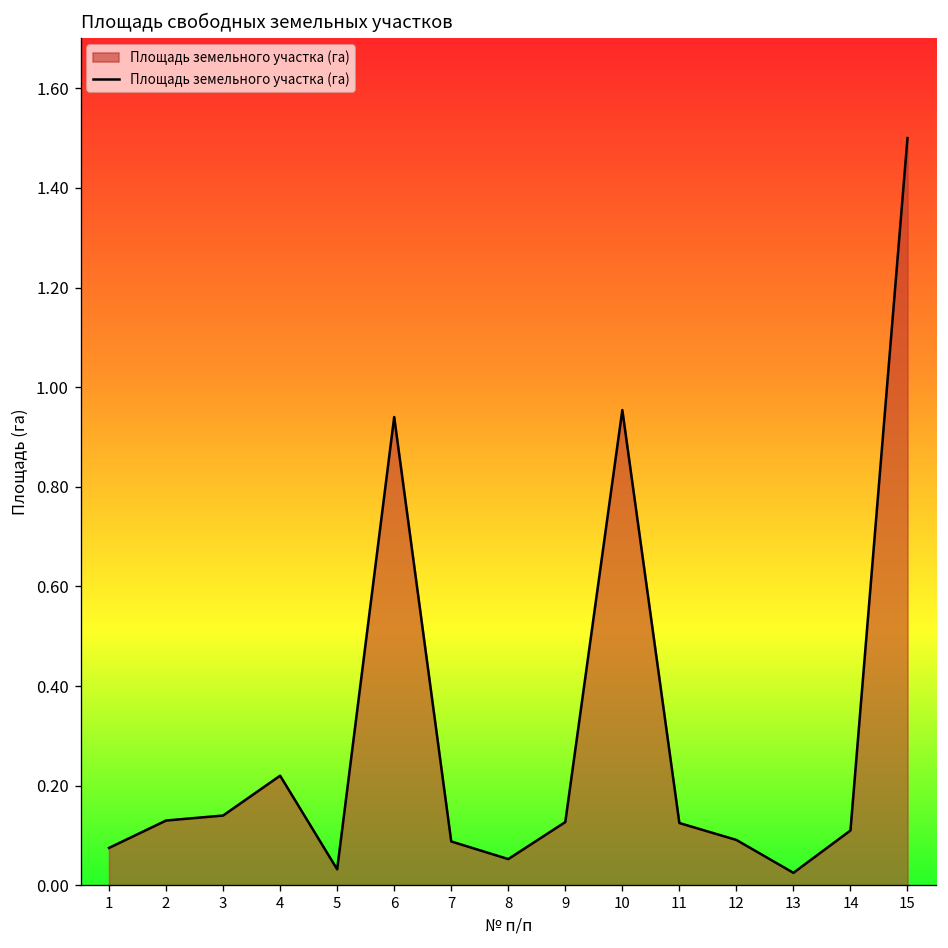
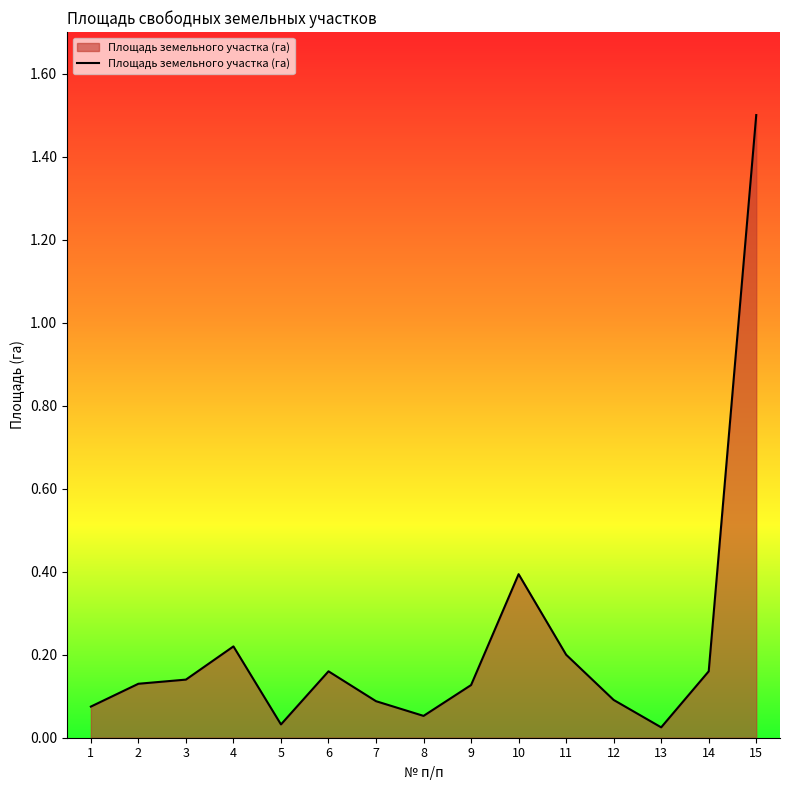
  {
    "1": 0.08,
    "2": 0.13,
    "3": 0.14,
    "4": 0.22,
    "5": 0.03,
-   "6": 0.94,
+   "6": 0.16,
    "7": 0.09,
    "8": 0.05,
    "9": 0.13,
-   "10": 0.95,
-   "11": 0.13,
+   "10": 0.39,
+   "11": 0.20,
    "12": 0.09,
    "13": 0.03,
-   "14": 0.11,
+   "14": 0.16,
    "15": 1.50
  }
